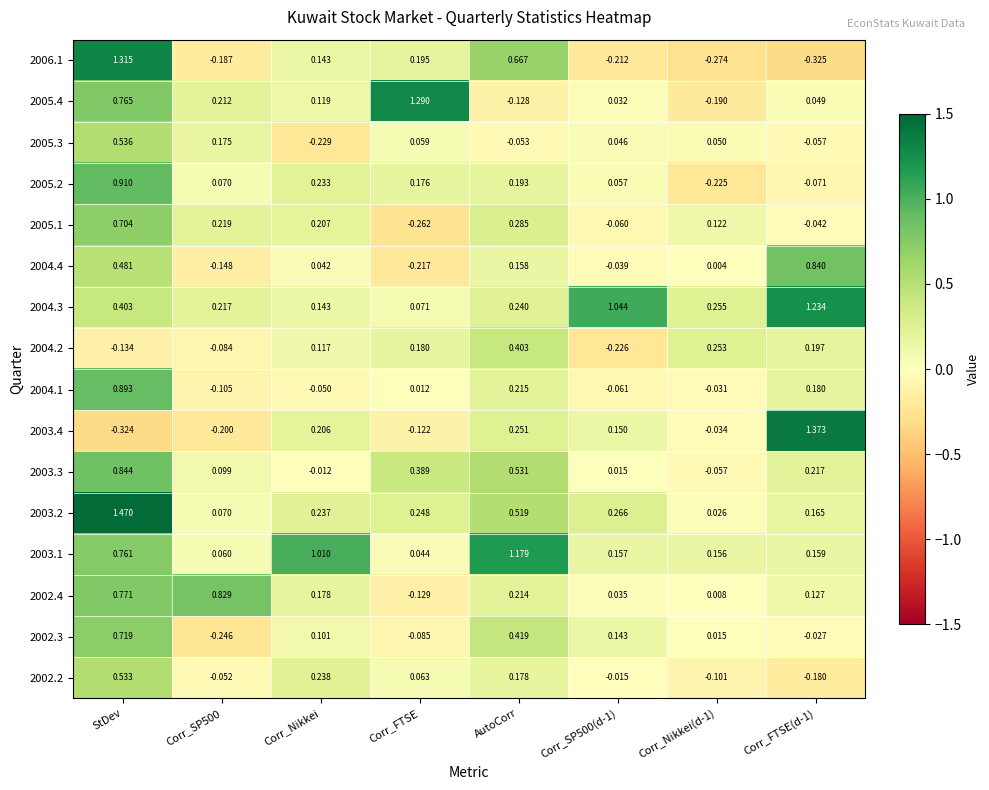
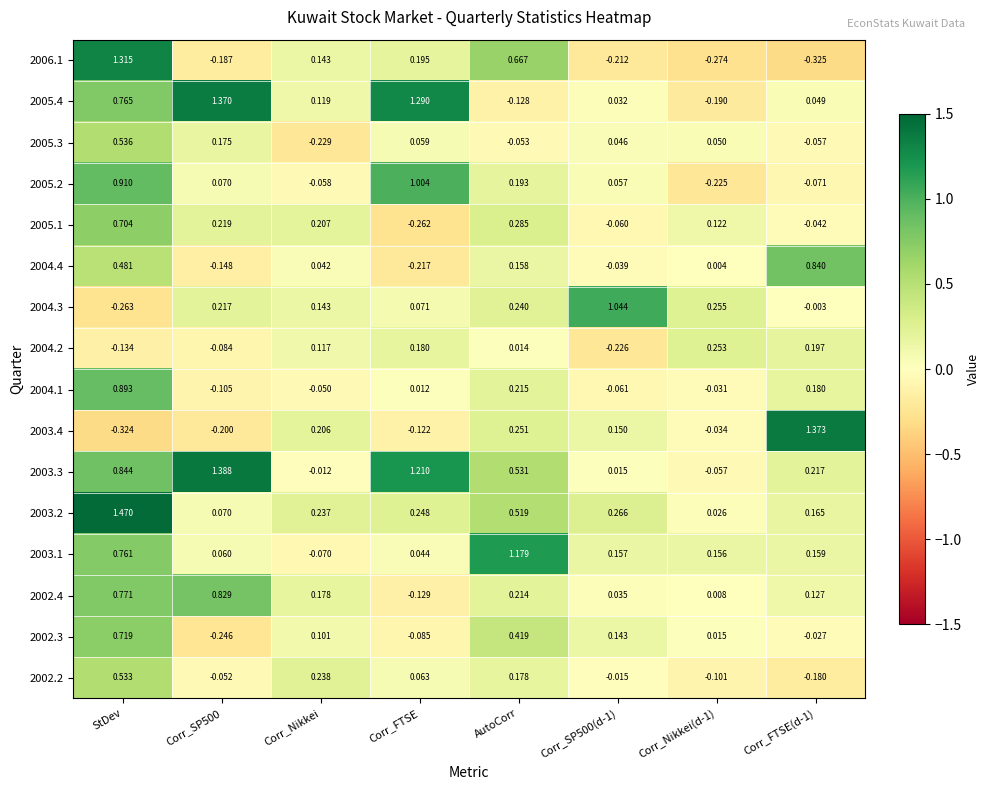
  {
    "2006.1": {
      "StDev": 1.315,
      "Corr_SP500": -0.187,
      "Corr_Nikkei": 0.143,
      "Corr_FTSE": 0.195,
      "AutoCorr": 0.667,
      "Corr_SP500(d-1)": -0.212,
      "Corr_Nikkei(d-1)": -0.274,
      "Corr_FTSE(d-1)": -0.325
    },
    "2005.4": {
      "StDev": 0.765,
-     "Corr_SP500": 0.212,
+     "Corr_SP500": 1.370,
      "Corr_Nikkei": 0.119,
      "Corr_FTSE": 1.290,
      "AutoCorr": -0.128,
      "Corr_SP500(d-1)": 0.032,
      "Corr_Nikkei(d-1)": -0.190,
      "Corr_FTSE(d-1)": 0.049
    },
    "2005.3": {
      "StDev": 0.536,
      "Corr_SP500": 0.175,
      "Corr_Nikkei": -0.229,
      "Corr_FTSE": 0.059,
      "AutoCorr": -0.053,
      "Corr_SP500(d-1)": 0.046,
      "Corr_Nikkei(d-1)": 0.050,
      "Corr_FTSE(d-1)": -0.057
    },
    "2005.2": {
      "StDev": 0.910,
      "Corr_SP500": 0.070,
-     "Corr_Nikkei": 0.233,
-     "Corr_FTSE": 0.176,
+     "Corr_Nikkei": -0.058,
+     "Corr_FTSE": 1.004,
      "AutoCorr": 0.193,
      "Corr_SP500(d-1)": 0.057,
      "Corr_Nikkei(d-1)": -0.225,
      "Corr_FTSE(d-1)": -0.071
    },
    "2005.1": {
      "StDev": 0.704,
      "Corr_SP500": 0.219,
      "Corr_Nikkei": 0.207,
      "Corr_FTSE": -0.262,
      "AutoCorr": 0.285,
      "Corr_SP500(d-1)": -0.060,
      "Corr_Nikkei(d-1)": 0.122,
      "Corr_FTSE(d-1)": -0.042
    },
    "2004.4": {
      "StDev": 0.481,
      "Corr_SP500": -0.148,
      "Corr_Nikkei": 0.042,
      "Corr_FTSE": -0.217,
      "AutoCorr": 0.158,
      "Corr_SP500(d-1)": -0.039,
      "Corr_Nikkei(d-1)": 0.004,
      "Corr_FTSE(d-1)": 0.840
    },
    "2004.3": {
-     "StDev": 0.403,
+     "StDev": -0.263,
      "Corr_SP500": 0.217,
      "Corr_Nikkei": 0.143,
      "Corr_FTSE": 0.071,
      "AutoCorr": 0.240,
      "Corr_SP500(d-1)": 1.044,
      "Corr_Nikkei(d-1)": 0.255,
-     "Corr_FTSE(d-1)": 1.234
+     "Corr_FTSE(d-1)": -0.003
    },
    "2004.2": {
      "StDev": -0.134,
      "Corr_SP500": -0.084,
      "Corr_Nikkei": 0.117,
      "Corr_FTSE": 0.180,
-     "AutoCorr": 0.403,
+     "AutoCorr": 0.014,
      "Corr_SP500(d-1)": -0.226,
      "Corr_Nikkei(d-1)": 0.253,
      "Corr_FTSE(d-1)": 0.197
    },
    "2004.1": {
      "StDev": 0.893,
      "Corr_SP500": -0.105,
      "Corr_Nikkei": -0.050,
      "Corr_FTSE": 0.012,
      "AutoCorr": 0.215,
      "Corr_SP500(d-1)": -0.061,
      "Corr_Nikkei(d-1)": -0.031,
      "Corr_FTSE(d-1)": 0.180
    },
    "2003.4": {
      "StDev": -0.324,
      "Corr_SP500": -0.200,
      "Corr_Nikkei": 0.206,
      "Corr_FTSE": -0.122,
      "AutoCorr": 0.251,
      "Corr_SP500(d-1)": 0.150,
      "Corr_Nikkei(d-1)": -0.034,
      "Corr_FTSE(d-1)": 1.373
    },
    "2003.3": {
      "StDev": 0.844,
-     "Corr_SP500": 0.099,
+     "Corr_SP500": 1.388,
      "Corr_Nikkei": -0.012,
-     "Corr_FTSE": 0.389,
+     "Corr_FTSE": 1.210,
      "AutoCorr": 0.531,
      "Corr_SP500(d-1)": 0.015,
      "Corr_Nikkei(d-1)": -0.057,
      "Corr_FTSE(d-1)": 0.217
    },
    "2003.2": {
      "StDev": 1.470,
      "Corr_SP500": 0.070,
      "Corr_Nikkei": 0.237,
      "Corr_FTSE": 0.248,
      "AutoCorr": 0.519,
      "Corr_SP500(d-1)": 0.266,
      "Corr_Nikkei(d-1)": 0.026,
      "Corr_FTSE(d-1)": 0.165
    },
    "2003.1": {
      "StDev": 0.761,
      "Corr_SP500": 0.060,
-     "Corr_Nikkei": 1.010,
+     "Corr_Nikkei": -0.070,
      "Corr_FTSE": 0.044,
      "AutoCorr": 1.179,
      "Corr_SP500(d-1)": 0.157,
      "Corr_Nikkei(d-1)": 0.156,
      "Corr_FTSE(d-1)": 0.159
    },
    "2002.4": {
      "StDev": 0.771,
      "Corr_SP500": 0.829,
      "Corr_Nikkei": 0.178,
      "Corr_FTSE": -0.129,
      "AutoCorr": 0.214,
      "Corr_SP500(d-1)": 0.035,
      "Corr_Nikkei(d-1)": 0.008,
      "Corr_FTSE(d-1)": 0.127
    },
    "2002.3": {
      "StDev": 0.719,
      "Corr_SP500": -0.246,
      "Corr_Nikkei": 0.101,
      "Corr_FTSE": -0.085,
      "AutoCorr": 0.419,
      "Corr_SP500(d-1)": 0.143,
      "Corr_Nikkei(d-1)": 0.015,
      "Corr_FTSE(d-1)": -0.027
    },
    "2002.2": {
      "StDev": 0.533,
      "Corr_SP500": -0.052,
      "Corr_Nikkei": 0.238,
      "Corr_FTSE": 0.063,
      "AutoCorr": 0.178,
      "Corr_SP500(d-1)": -0.015,
      "Corr_Nikkei(d-1)": -0.101,
      "Corr_FTSE(d-1)": -0.180
    }
  }
